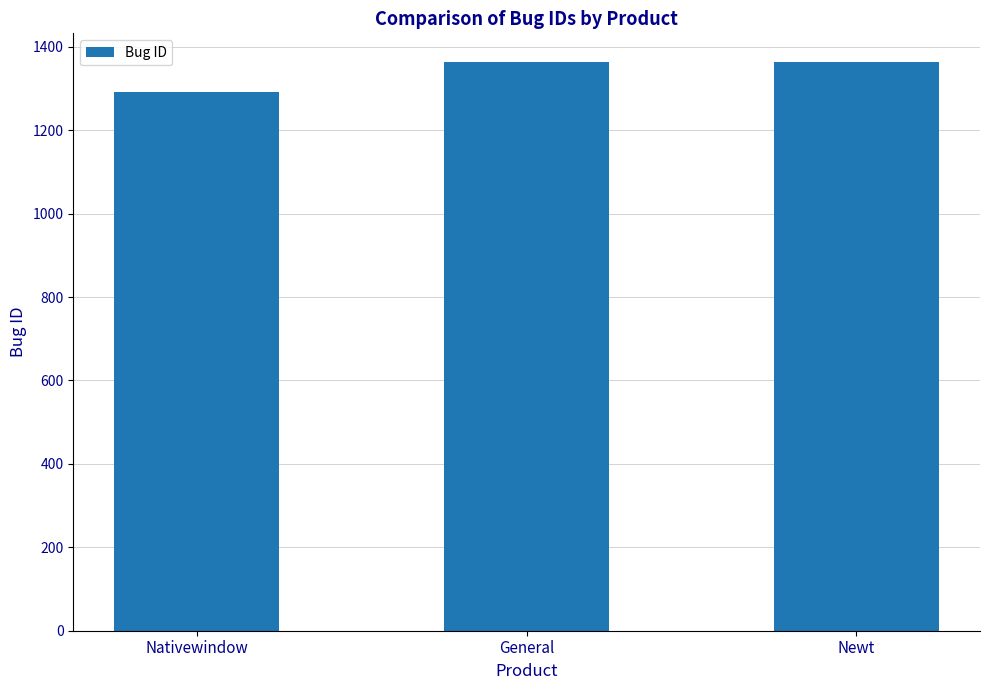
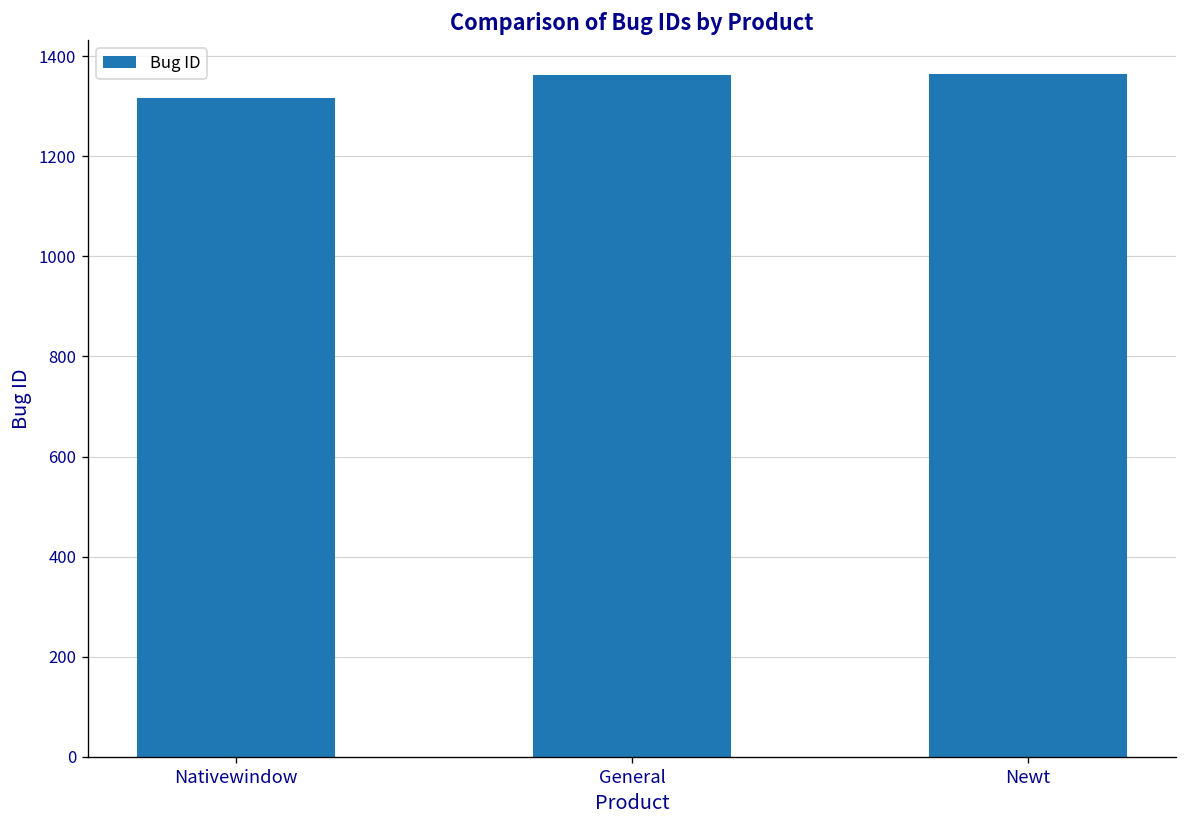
  {
-   "Nativewindow": 1290,
+   "Nativewindow": 1320,
    "General": 1360,
    "Newt": 1360
  }
